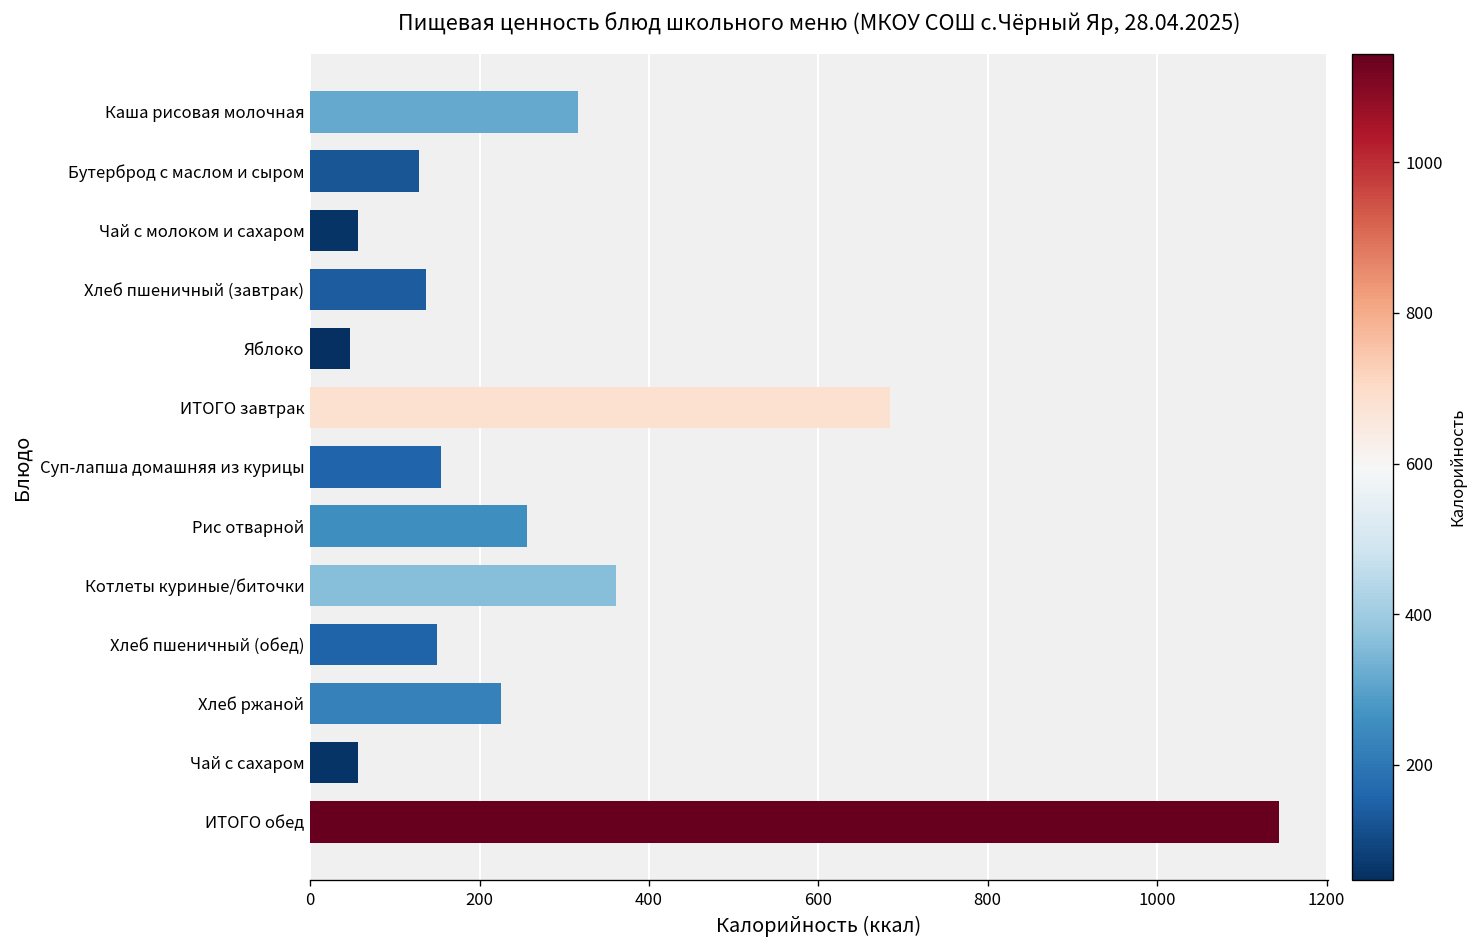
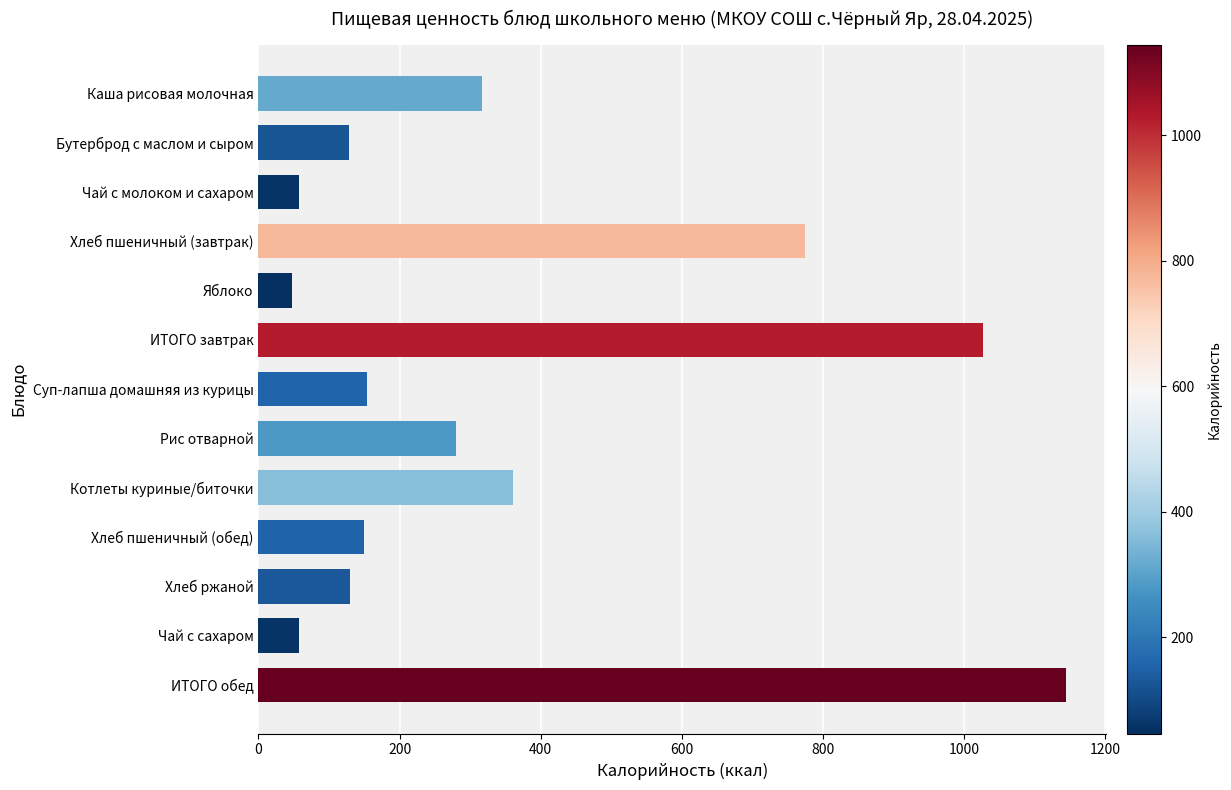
  {
    "Каша рисовая молочная": 320,
    "Бутерброд с маслом и сыром": 130,
    "Чай с молоком и сахаром": 60,
-   "Хлеб пшеничный (завтрак)": 140,
+   "Хлеб пшеничный (завтрак)": 780,
    "Яблоко": 50,
-   "ИТОГО завтрак": 680,
+   "ИТОГО завтрак": 1030,
    "Суп-лапша домашняя из курицы": 150,
-   "Рис отварной": 260,
+   "Рис отварной": 280,
    "Котлеты куриные/биточки": 360,
    "Хлеб пшеничный (обед)": 150,
-   "Хлеб ржаной": 230,
+   "Хлеб ржаной": 130,
    "Чай с сахаром": 60,
    "ИТОГО обед": 1140
  }
